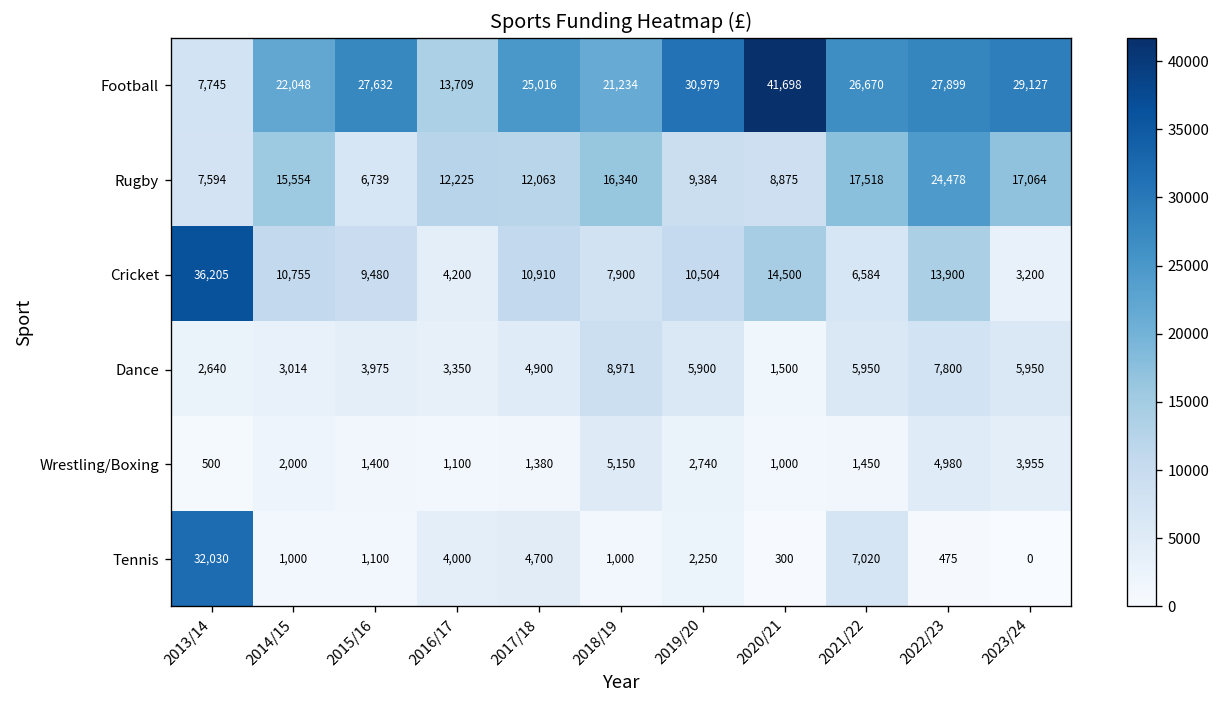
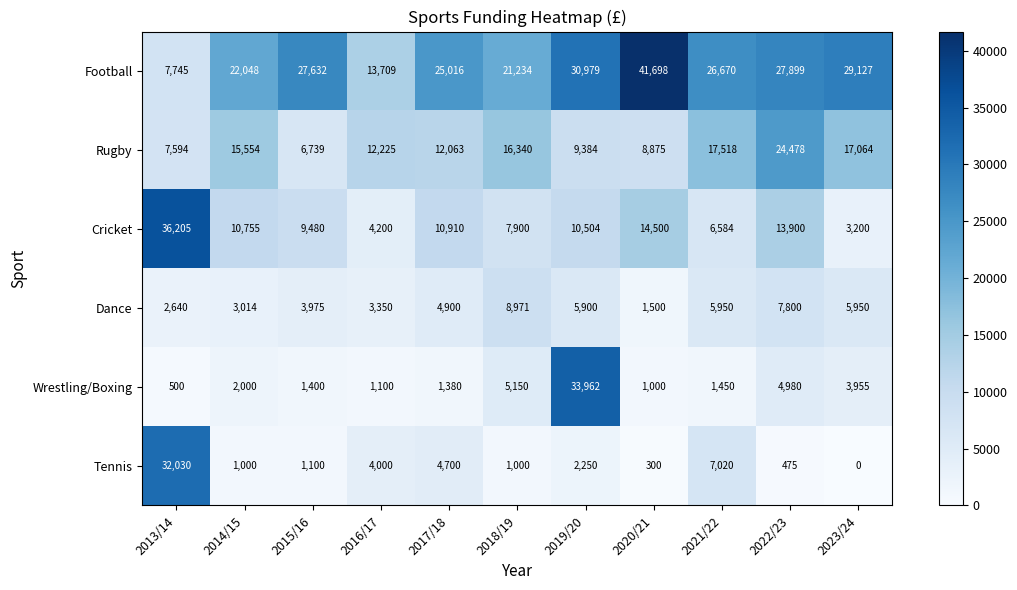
  {
    "Football": {
      "2013/14": "7,745",
      "2014/15": "22,048",
      "2015/16": "27,632",
      "2016/17": "13,709",
      "2017/18": "25,016",
      "2018/19": "21,234",
      "2019/20": "30,979",
      "2020/21": "41,698",
      "2021/22": "26,670",
      "2022/23": "27,899",
      "2023/24": "29,127"
    },
    "Rugby": {
      "2013/14": "7,594",
      "2014/15": "15,554",
      "2015/16": "6,739",
      "2016/17": "12,225",
      "2017/18": "12,063",
      "2018/19": "16,340",
      "2019/20": "9,384",
      "2020/21": "8,875",
      "2021/22": "17,518",
      "2022/23": "24,478",
      "2023/24": "17,064"
    },
    "Cricket": {
      "2013/14": "36,205",
      "2014/15": "10,755",
      "2015/16": "9,480",
      "2016/17": "4,200",
      "2017/18": "10,910",
      "2018/19": "7,900",
      "2019/20": "10,504",
      "2020/21": "14,500",
      "2021/22": "6,584",
      "2022/23": "13,900",
      "2023/24": "3,200"
    },
    "Dance": {
      "2013/14": "2,640",
      "2014/15": "3,014",
      "2015/16": "3,975",
      "2016/17": "3,350",
      "2017/18": "4,900",
      "2018/19": "8,971",
      "2019/20": "5,900",
      "2020/21": "1,500",
      "2021/22": "5,950",
      "2022/23": "7,800",
      "2023/24": "5,950"
    },
    "Wrestling/Boxing": {
      "2013/14": "500",
      "2014/15": "2,000",
      "2015/16": "1,400",
      "2016/17": "1,100",
      "2017/18": "1,380",
      "2018/19": "5,150",
-     "2019/20": "2,740",
+     "2019/20": "33,962",
      "2020/21": "1,000",
      "2021/22": "1,450",
      "2022/23": "4,980",
      "2023/24": "3,955"
    },
    "Tennis": {
      "2013/14": "32,030",
      "2014/15": "1,000",
      "2015/16": "1,100",
      "2016/17": "4,000",
      "2017/18": "4,700",
      "2018/19": "1,000",
      "2019/20": "2,250",
      "2020/21": "300",
      "2021/22": "7,020",
      "2022/23": "475",
      "2023/24": "0"
    }
  }
